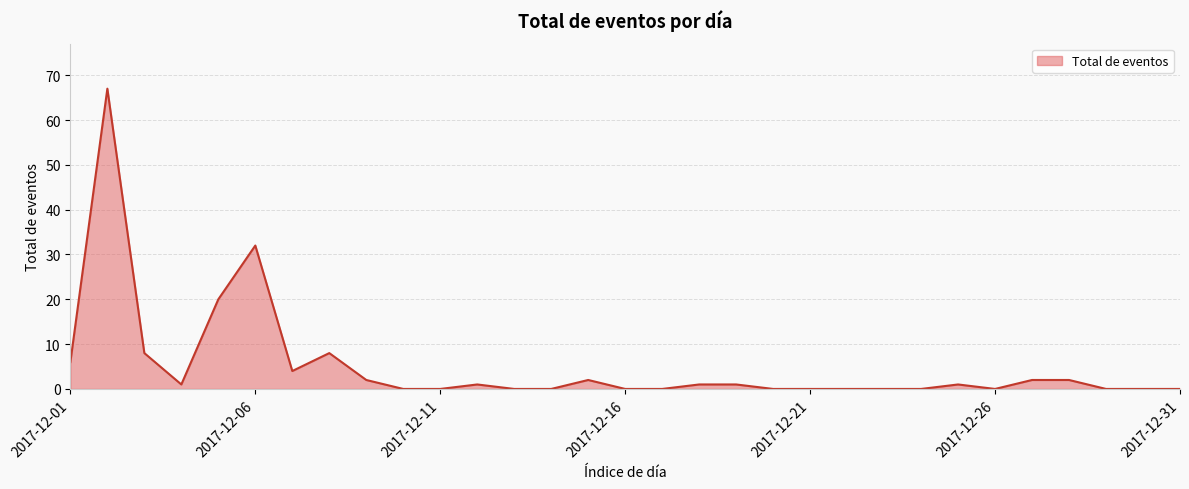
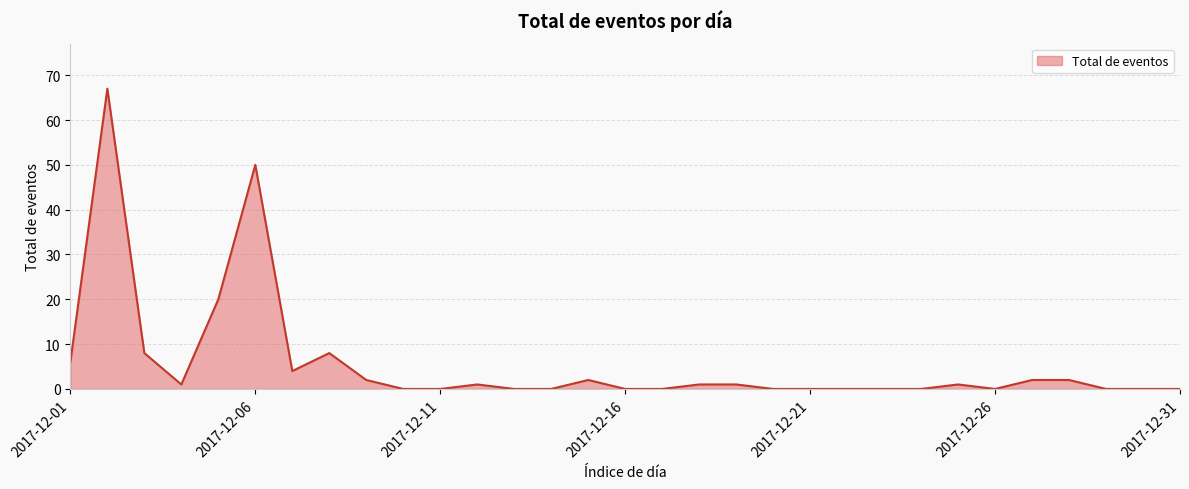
  {
    "2017-12-01": 6,
-   "2017-12-06": 32,
+   "2017-12-06": 50,
    "2017-12-11": 0,
    "2017-12-16": 0,
    "2017-12-21": 0,
    "2017-12-26": 0,
    "2017-12-31": 0
  }
